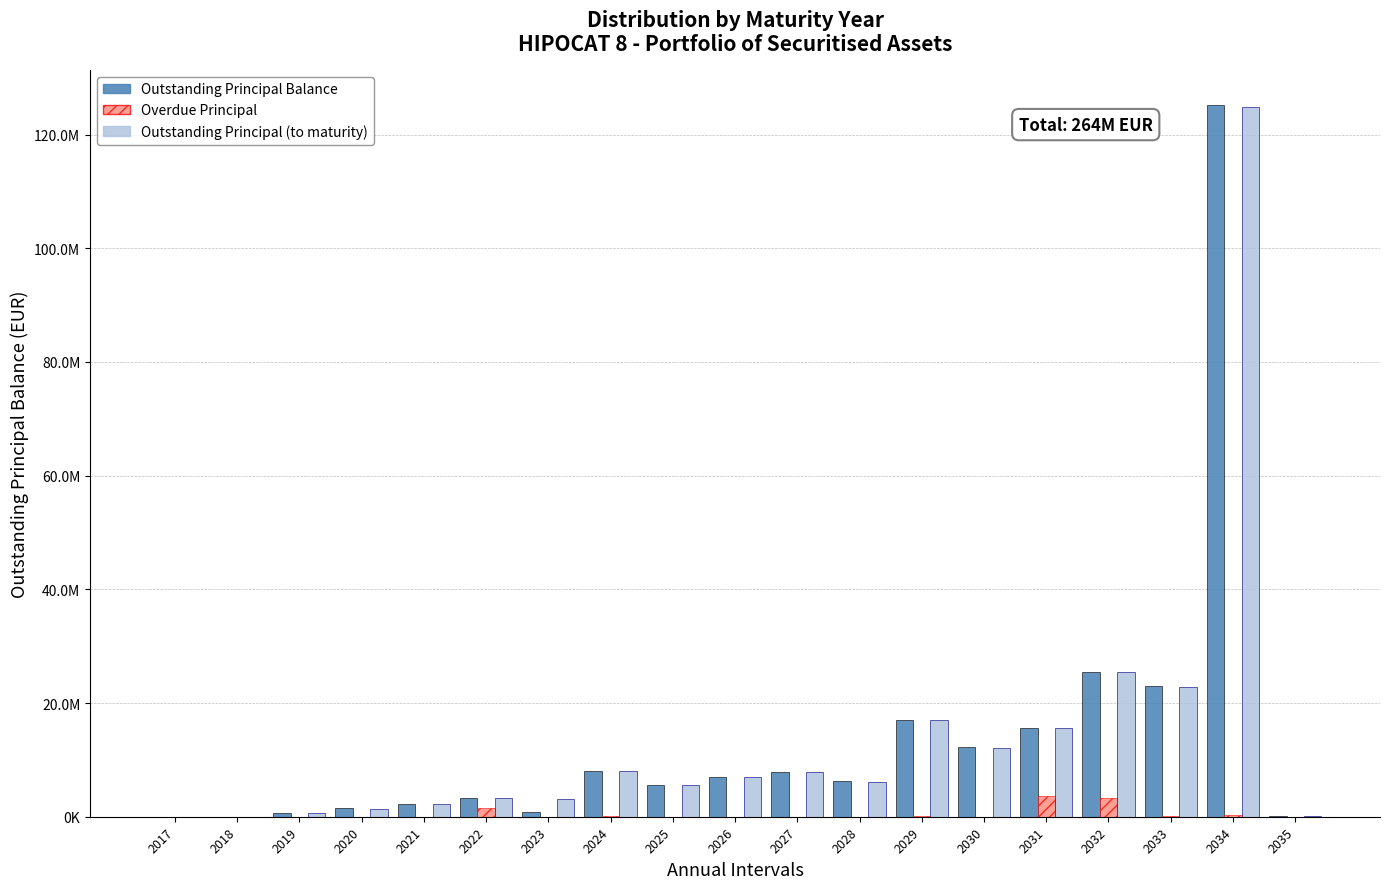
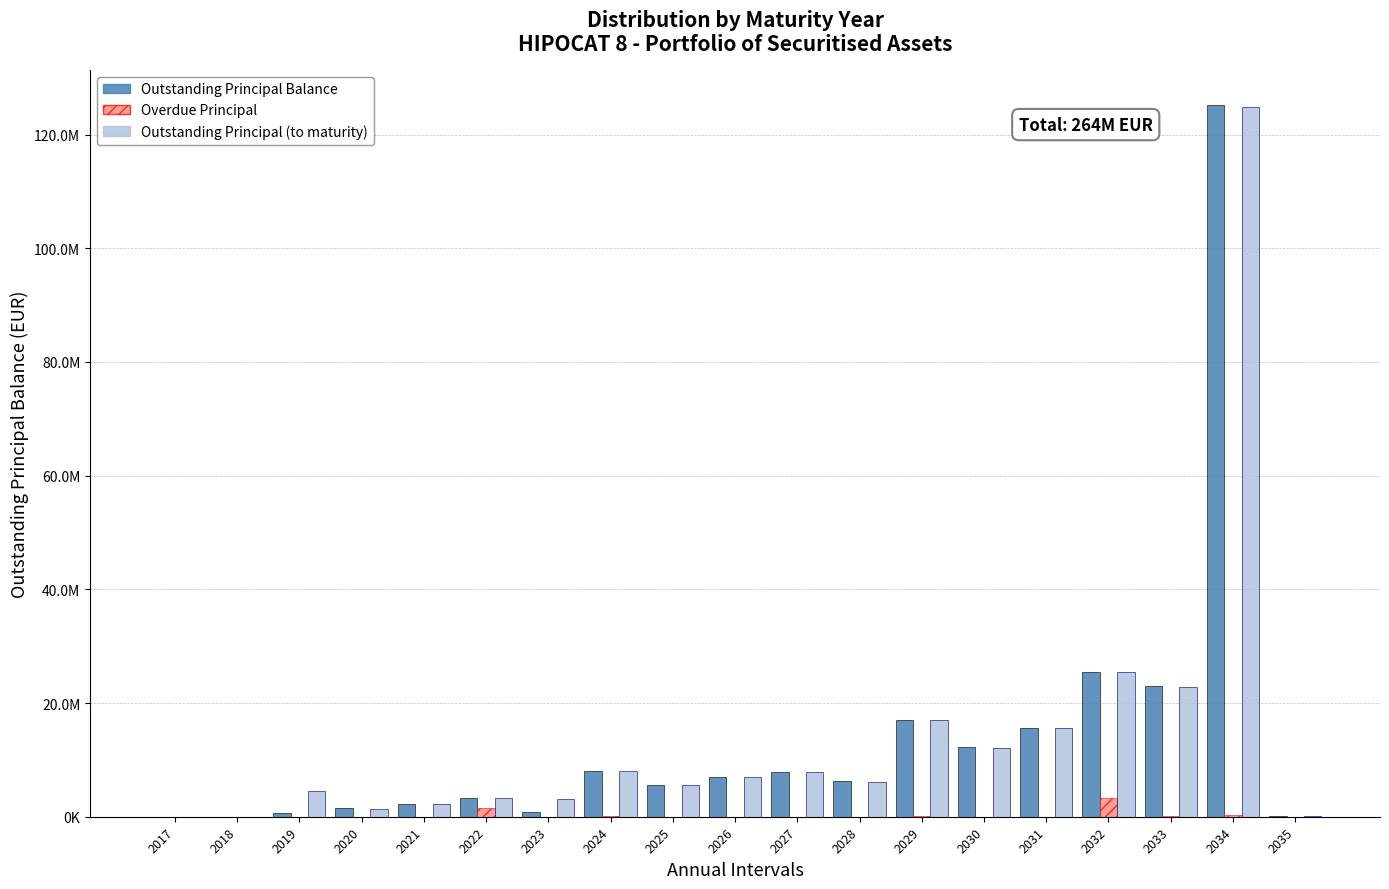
  {
    "Outstanding Principal Balance": {
      "2019": 1000000,
      "2020": 1000000,
      "2021": 2000000,
      "2022": 3000000,
      "2023": 1000000,
      "2024": 8000000,
      "2025": 6000000,
      "2026": 7000000,
      "2027": 8000000,
      "2028": 6000000,
      "2029": 17000000,
      "2030": 12000000,
      "2031": 16000000,
      "2032": 25000000,
      "2033": 23000000,
      "2034": 125000000
    },
    "Overdue Principal": {
      "2022": 1000000,
-     "2031": 4000000,
+     "2031": 0,
      "2032": 3000000,
      "2035": 0
    },
    "Outstanding Principal (to maturity)": {
      "2017": 0,
-     "2019": 1000000,
+     "2019": 4000000,
      "2020": 1000000,
      "2021": 2000000,
      "2022": 3000000,
      "2023": 3000000,
      "2024": 8000000,
      "2025": 6000000,
      "2026": 7000000,
      "2027": 8000000,
      "2028": 6000000,
      "2029": 17000000,
      "2030": 12000000,
      "2031": 16000000,
      "2032": 25000000,
      "2033": 23000000,
      "2034": 125000000
    }
  }
